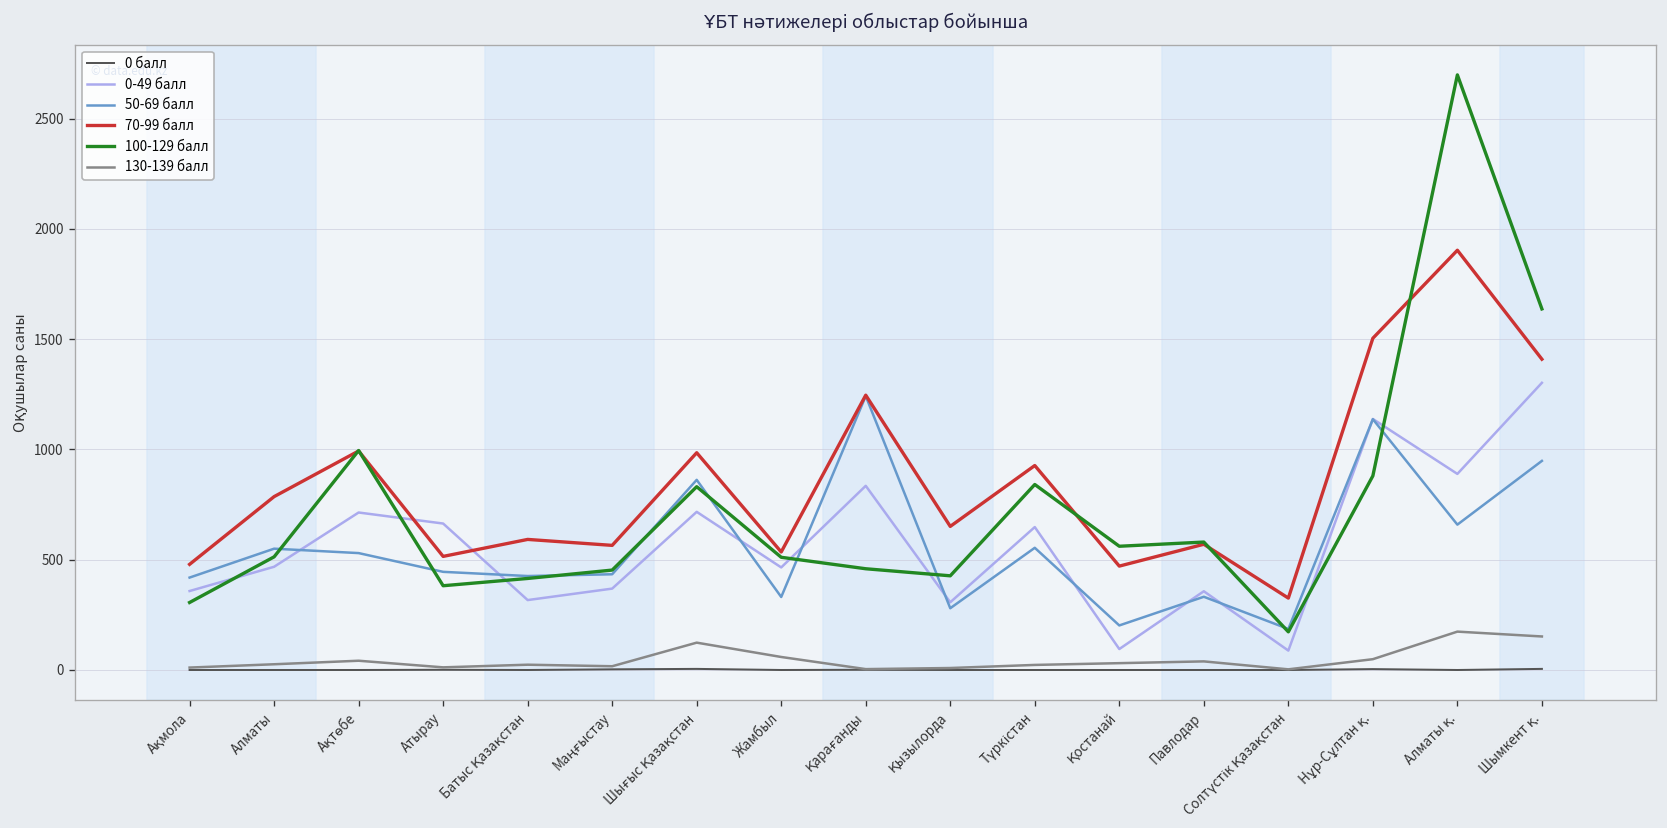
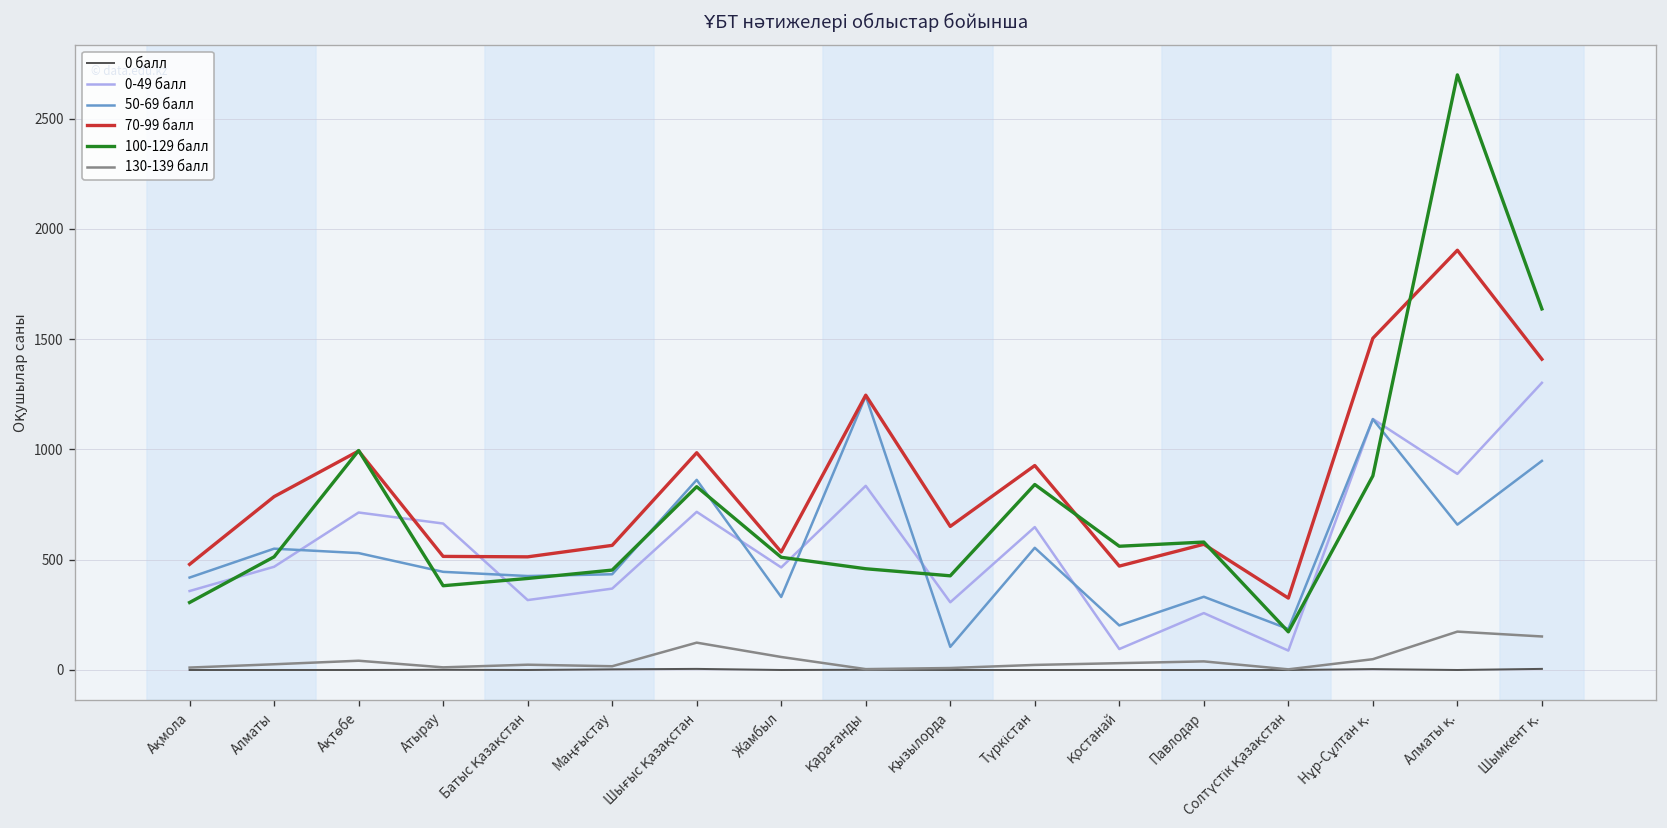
  {
    "0 балл": {
      "Алматы": 0,
      "Ақтөбе": 0,
      "Батыс Қазақстан": 0,
      "Маңғыстау": 0,
      "Шығыс Қазақстан": 10,
      "Жамбыл": 0,
      "Түркістан": 0,
      "Қостанай": 0,
      "Павлодар": 0,
      "Нұр-Сұлтан қ.": 0,
      "Алматы қ.": 0,
      "Шымкент қ.": 10
    },
    "0-49 балл": {
      "Ақмола": 360,
      "Алматы": 470,
      "Ақтөбе": 710,
      "Атырау": 660,
      "Батыс Қазақстан": 320,
      "Маңғыстау": 370,
      "Шығыс Қазақстан": 720,
      "Жамбыл": 470,
      "Қарағанды": 840,
      "Қызылорда": 310,
      "Түркістан": 650,
      "Қостанай": 100,
-     "Павлодар": 360,
+     "Павлодар": 260,
      "Солтүстік Қазақстан": 90,
      "Алматы қ.": 890,
      "Шымкент қ.": 1300
    },
    "50-69 балл": {
      "Ақмола": 420,
      "Алматы": 550,
      "Ақтөбе": 530,
      "Атырау": 450,
      "Маңғыстау": 430,
      "Шығыс Қазақстан": 860,
      "Жамбыл": 330,
-     "Қызылорда": 280,
+     "Қызылорда": 110,
      "Түркістан": 550,
      "Қостанай": 200,
      "Павлодар": 330,
      "Алматы қ.": 660,
      "Шымкент қ.": 950
    },
    "70-99 балл": {
      "Ақмола": 480,
      "Алматы": 790,
      "Атырау": 520,
-     "Батыс Қазақстан": 590,
+     "Батыс Қазақстан": 510,
      "Маңғыстау": 570,
      "Шығыс Қазақстан": 990,
      "Жамбыл": 540,
      "Қызылорда": 650,
      "Түркістан": 930,
      "Қостанай": 470,
      "Солтүстік Қазақстан": 330,
      "Нұр-Сұлтан қ.": 1500,
      "Алматы қ.": 1900,
      "Шымкент қ.": 1410
    },
    "100-129 балл": {
      "Ақмола": 310,
      "Алматы": 510,
      "Атырау": 380,
      "Маңғыстау": 450,
      "Шығыс Қазақстан": 830,
      "Жамбыл": 510,
      "Қарағанды": 460,
      "Қызылорда": 430,
      "Түркістан": 840,
      "Қостанай": 560,
      "Нұр-Сұлтан қ.": 880,
      "Алматы қ.": 2700,
      "Шымкент қ.": 1640
    },
    "130-139 балл": {
      "Алматы": 30,
      "Ақтөбе": 40,
      "Батыс Қазақстан": 20,
      "Маңғыстау": 20,
      "Шығыс Қазақстан": 120,
      "Жамбыл": 60,
      "Түркістан": 20,
      "Қостанай": 30,
      "Павлодар": 40,
      "Нұр-Сұлтан қ.": 50,
      "Алматы қ.": 170,
      "Шымкент қ.": 150
    }
  }
